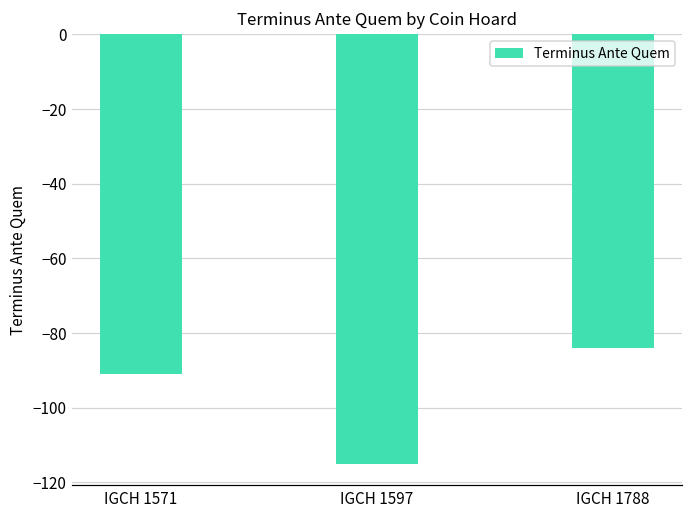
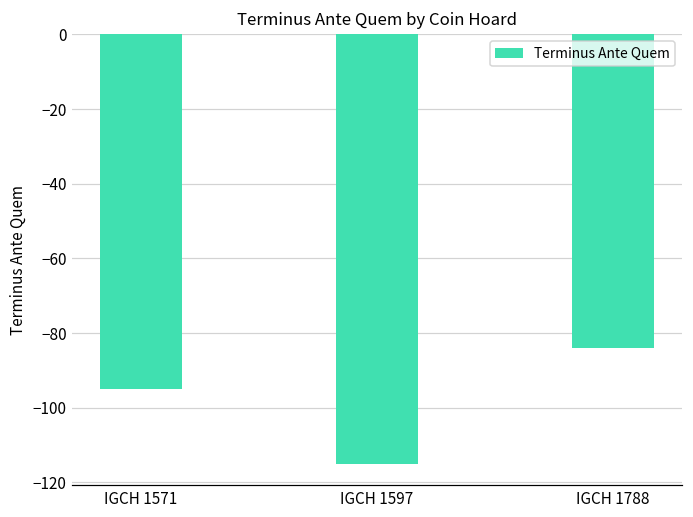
  {
-   "IGCH 1571": -91,
+   "IGCH 1571": -95,
    "IGCH 1597": -115,
    "IGCH 1788": -84
  }
